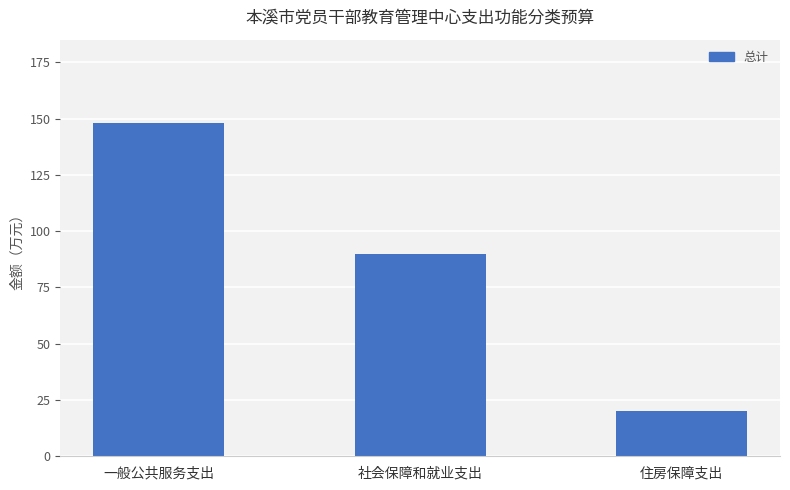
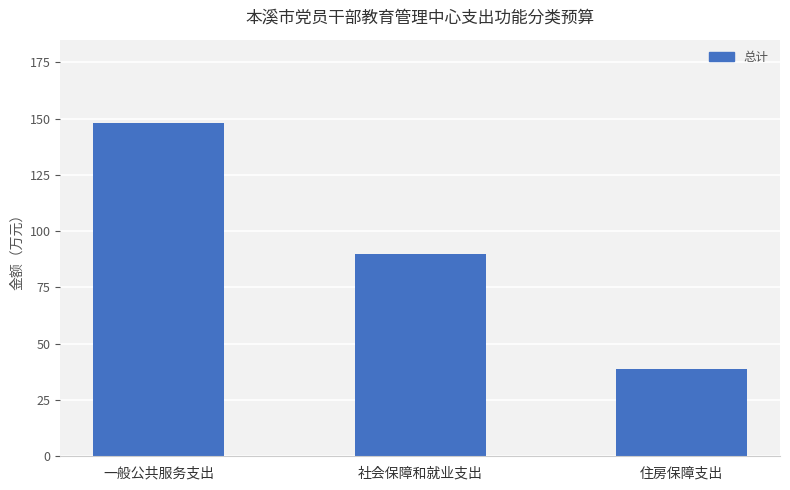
  {
    "一般公共服务支出": 148,
    "社会保障和就业支出": 90,
-   "住房保障支出": 20
+   "住房保障支出": 39
  }
